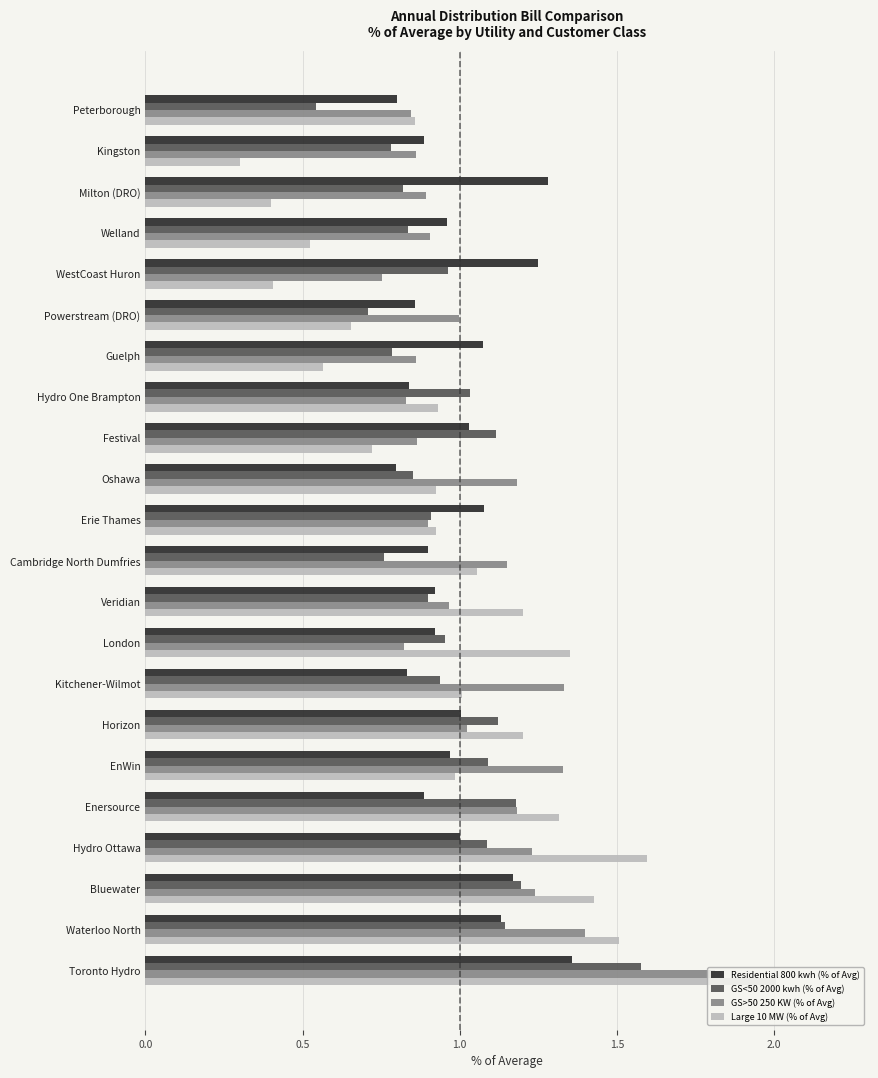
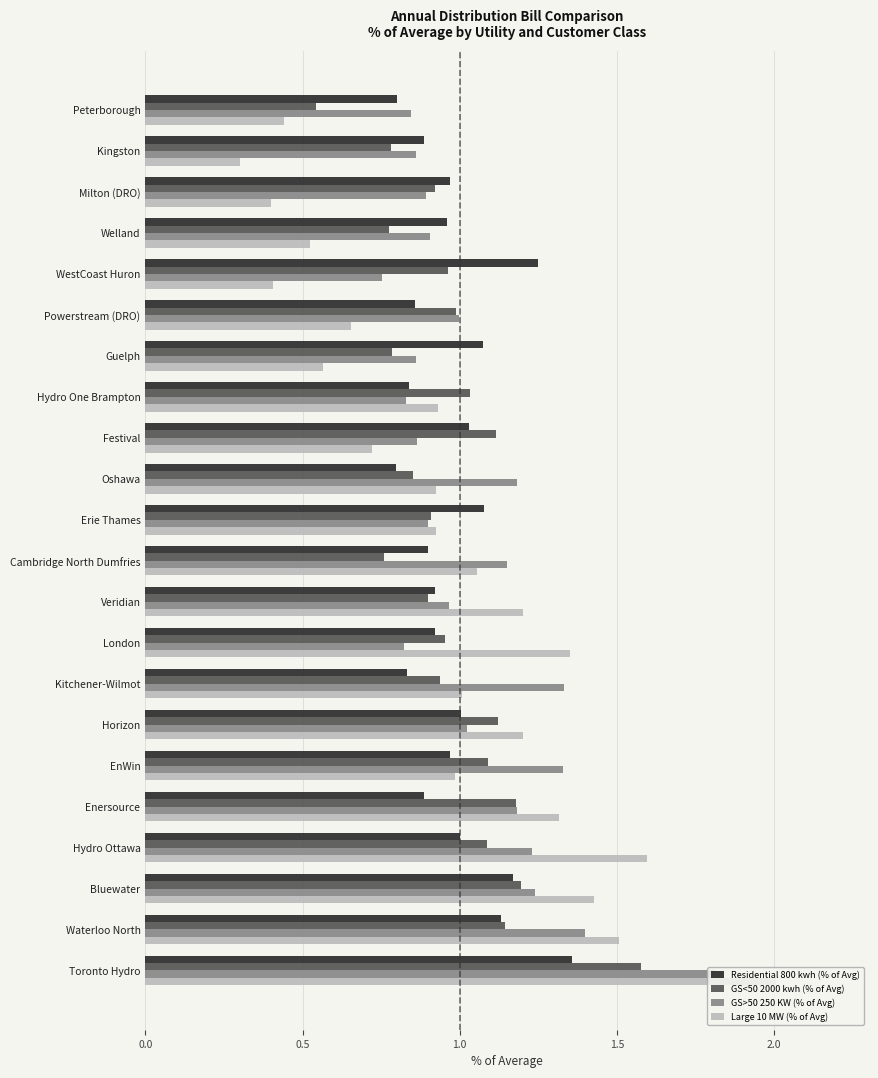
  {
    "Residential 800 kwh (% of Avg)": {
      "Peterborough": 0.80,
      "Kingston": 0.89,
-     "Milton (DRO)": 1.28,
+     "Milton (DRO)": 0.97,
      "Welland": 0.96,
      "WestCoast Huron": 1.25,
      "Powerstream (DRO)": 0.86,
      "Guelph": 1.07,
      "Hydro One Brampton": 0.84,
      "Festival": 1.03,
      "Oshawa": 0.80,
      "Erie Thames": 1.08,
      "Cambridge North Dumfries": 0.90,
      "Veridian": 0.92,
      "London": 0.92,
      "Kitchener-Wilmot": 0.83,
      "Horizon": 1.00,
      "EnWin": 0.97,
      "Enersource": 0.88,
      "Hydro Ottawa": 1.00,
      "Bluewater": 1.17,
      "Waterloo North": 1.13,
      "Toronto Hydro": 1.36
    },
    "GS<50 2000 kwh (% of Avg)": {
      "Peterborough": 0.54,
      "Kingston": 0.78,
-     "Milton (DRO)": 0.82,
-     "Welland": 0.83,
+     "Milton (DRO)": 0.92,
+     "Welland": 0.77,
      "WestCoast Huron": 0.96,
-     "Powerstream (DRO)": 0.71,
+     "Powerstream (DRO)": 0.99,
      "Guelph": 0.79,
      "Hydro One Brampton": 1.03,
      "Festival": 1.12,
      "Oshawa": 0.85,
      "Erie Thames": 0.91,
      "Cambridge North Dumfries": 0.76,
      "Veridian": 0.90,
      "London": 0.95,
      "Kitchener-Wilmot": 0.94,
      "Horizon": 1.12,
      "EnWin": 1.09,
      "Enersource": 1.18,
      "Hydro Ottawa": 1.09,
      "Bluewater": 1.20,
      "Waterloo North": 1.15,
      "Toronto Hydro": 1.58
    },
    "GS>50 250 KW (% of Avg)": {
      "Peterborough": 0.85,
      "Kingston": 0.86,
      "Milton (DRO)": 0.89,
      "Welland": 0.91,
      "WestCoast Huron": 0.75,
      "Powerstream (DRO)": 1.00,
      "Guelph": 0.86,
      "Hydro One Brampton": 0.83,
      "Festival": 0.86,
      "Oshawa": 1.18,
      "Erie Thames": 0.90,
      "Cambridge North Dumfries": 1.15,
      "Veridian": 0.97,
      "London": 0.82,
      "Kitchener-Wilmot": 1.33,
      "Horizon": 1.02,
      "EnWin": 1.33,
      "Enersource": 1.18,
      "Hydro Ottawa": 1.23,
      "Bluewater": 1.24,
      "Waterloo North": 1.40
    },
    "Large 10 MW (% of Avg)": {
-     "Peterborough": 0.86,
+     "Peterborough": 0.44,
      "Kingston": 0.30,
      "Milton (DRO)": 0.40,
      "Welland": 0.52,
      "WestCoast Huron": 0.41,
      "Powerstream (DRO)": 0.65,
      "Guelph": 0.56,
      "Hydro One Brampton": 0.93,
      "Festival": 0.72,
      "Oshawa": 0.93,
      "Erie Thames": 0.92,
      "Cambridge North Dumfries": 1.06,
      "Veridian": 1.20,
      "London": 1.35,
      "Kitchener-Wilmot": 1.01,
      "Horizon": 1.20,
      "EnWin": 0.99,
      "Enersource": 1.31,
      "Hydro Ottawa": 1.59,
      "Bluewater": 1.43,
      "Waterloo North": 1.51
    }
  }
